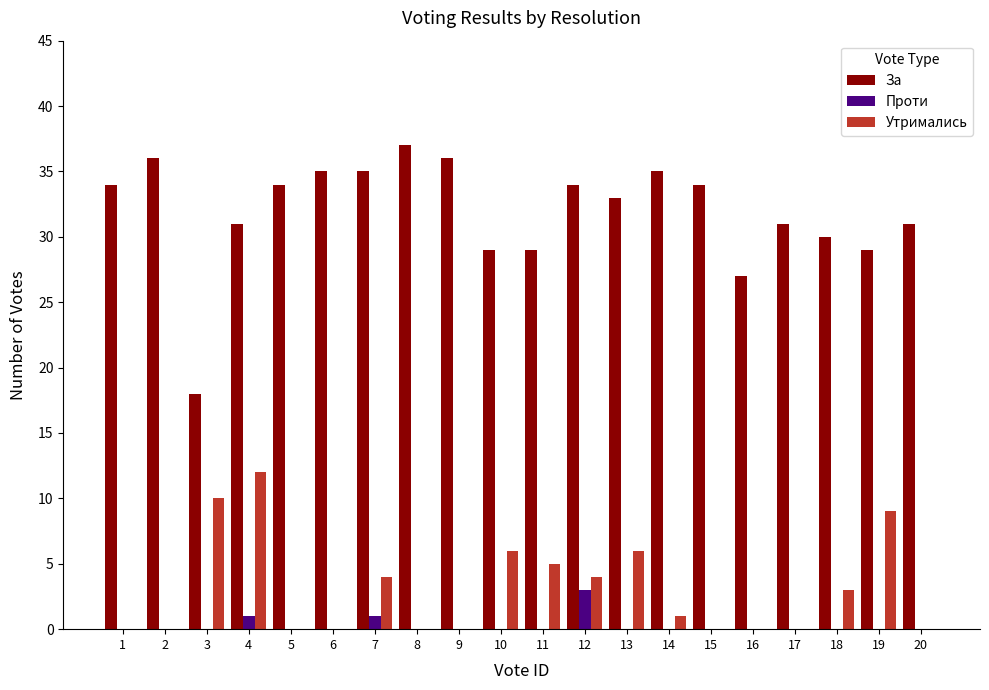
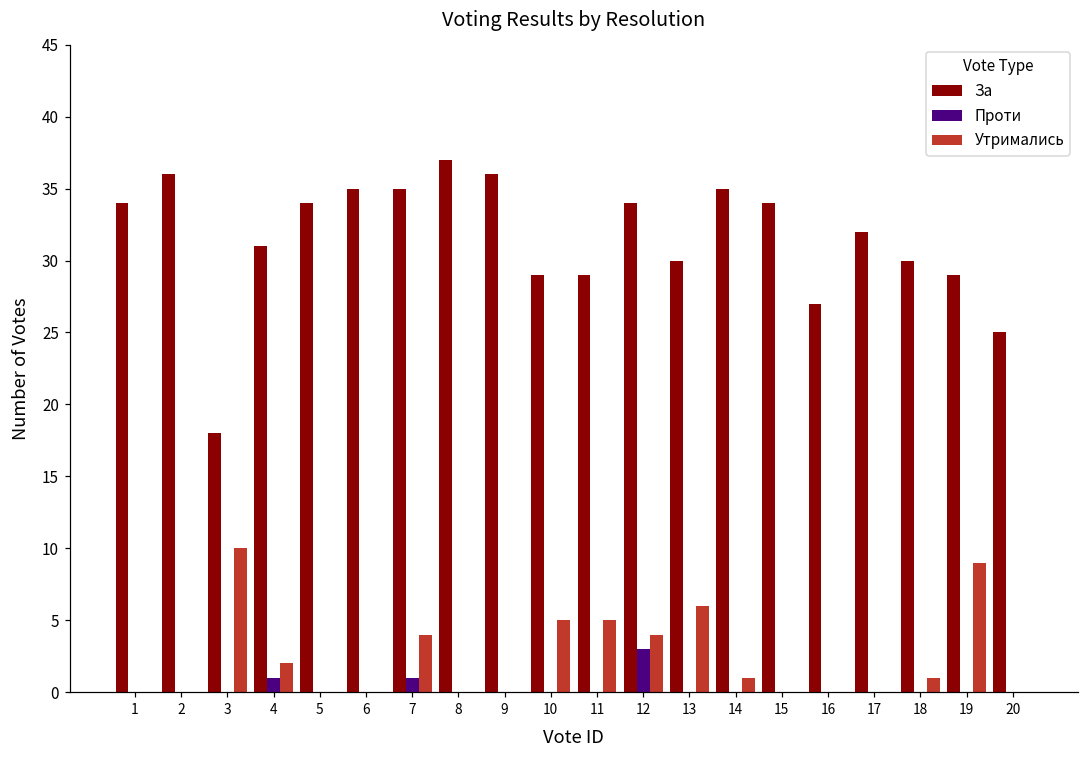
  {
    "За": {
      "1": 34,
      "2": 36,
      "3": 18,
      "4": 31,
      "5": 34,
      "6": 35,
      "7": 35,
      "8": 37,
      "9": 36,
      "10": 29,
      "11": 29,
      "12": 34,
-     "13": 33,
+     "13": 30,
      "14": 35,
      "15": 34,
      "16": 27,
-     "17": 31,
+     "17": 32,
      "18": 30,
      "19": 29,
-     "20": 31
+     "20": 25
    },
    "Проти": {
      "1": 0,
      "2": 0,
      "3": 0,
      "4": 1,
      "5": 0,
      "6": 0,
      "7": 1,
      "8": 0,
      "9": 0,
      "10": 0,
      "11": 0,
      "12": 3,
      "13": 0,
      "14": 0,
      "15": 0,
      "16": 0,
      "17": 0,
      "18": 0,
      "19": 0,
      "20": 0
    },
    "Утримались": {
      "1": 0,
      "2": 0,
      "3": 10,
-     "4": 12,
+     "4": 2,
      "5": 0,
      "6": 0,
      "7": 4,
      "8": 0,
      "9": 0,
-     "10": 6,
+     "10": 5,
      "11": 5,
      "12": 4,
      "13": 6,
      "14": 1,
      "15": 0,
      "16": 0,
      "17": 0,
-     "18": 3,
+     "18": 1,
      "19": 9,
      "20": 0
    }
  }
